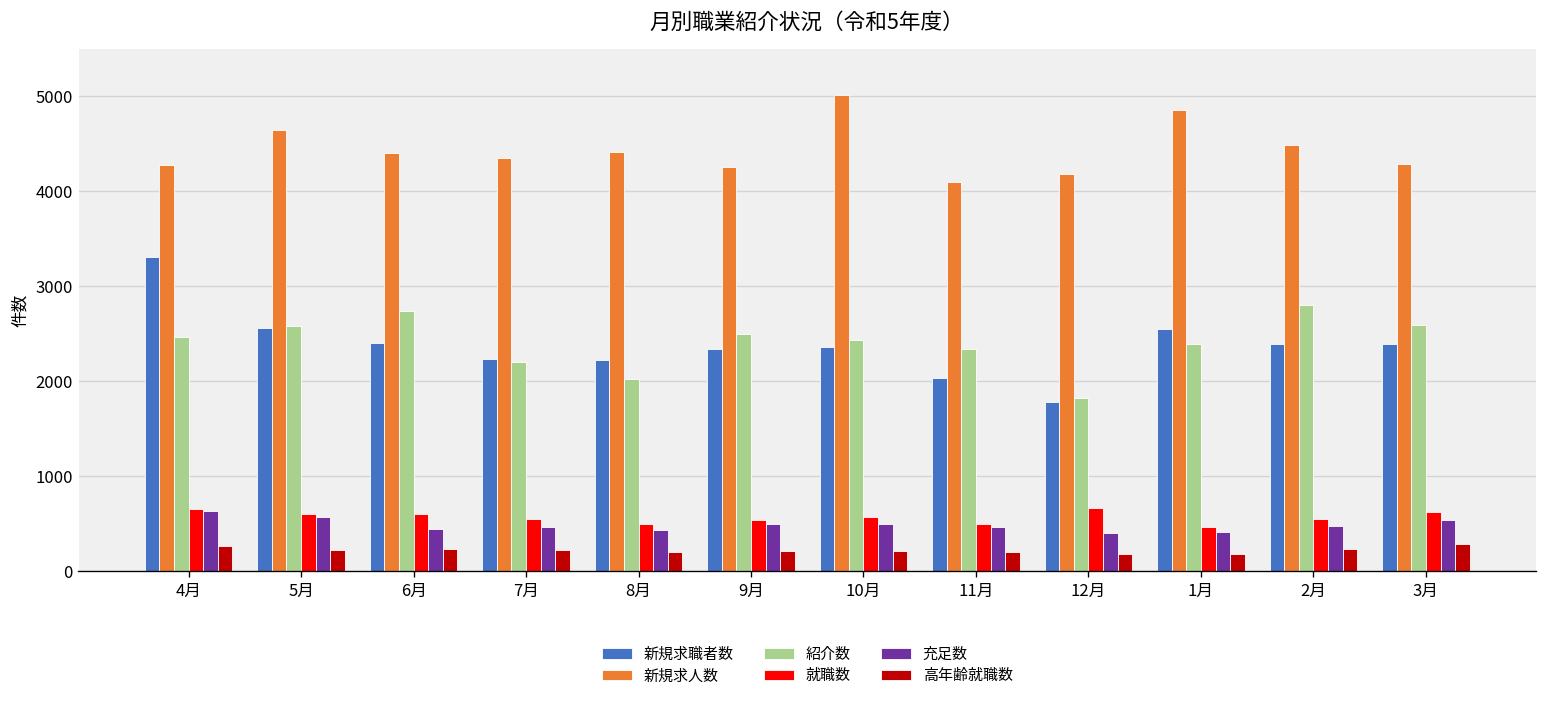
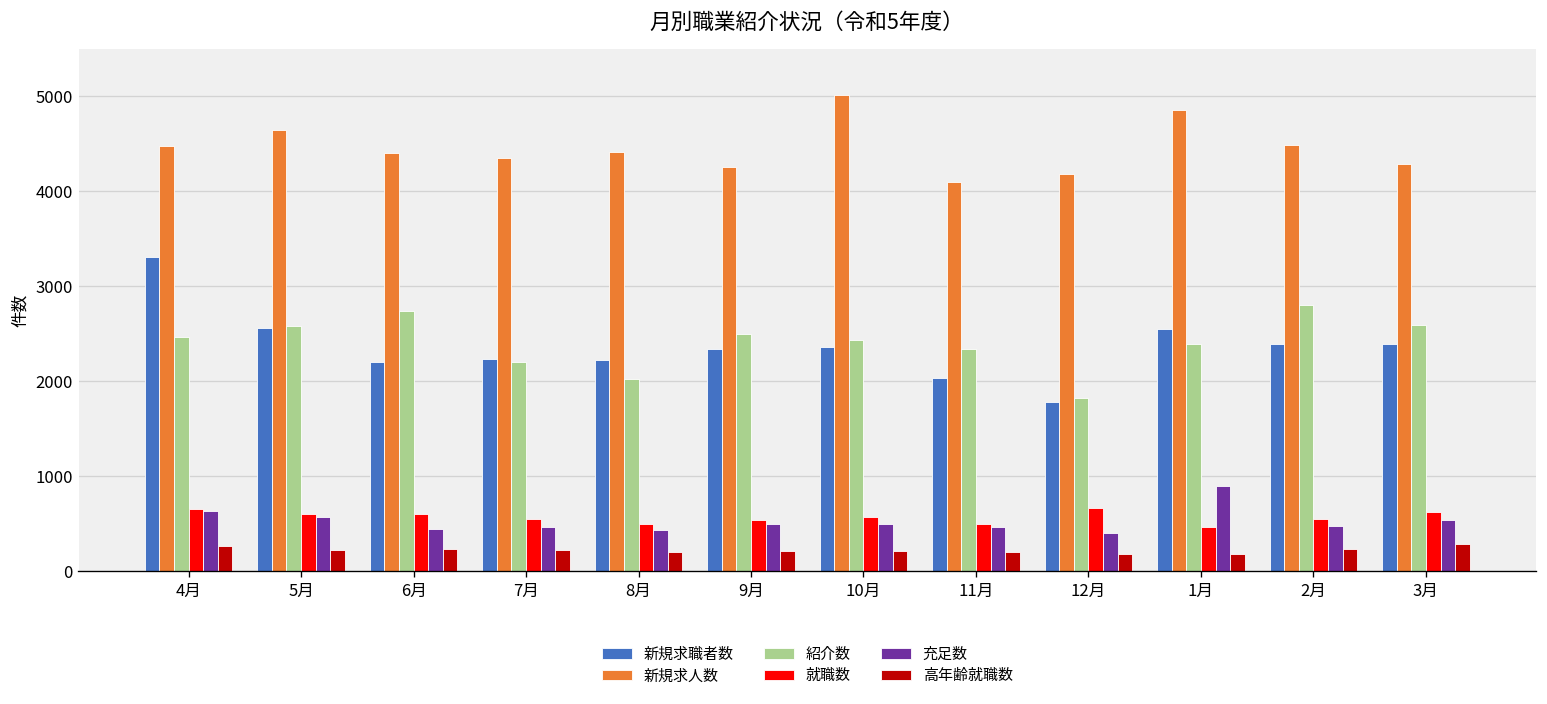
  {
    "新規求職者数": {
      "4月": 3300,
      "5月": 2600,
-     "6月": 2400,
+     "6月": 2200,
      "7月": 2200,
      "8月": 2200,
      "9月": 2300,
      "10月": 2400,
      "11月": 2000,
      "12月": 1800,
      "1月": 2600,
      "2月": 2400,
      "3月": 2400
    },
    "新規求人数": {
-     "4月": 4300,
+     "4月": 4500,
      "5月": 4600,
      "6月": 4400,
      "7月": 4300,
      "8月": 4400,
      "9月": 4300,
      "10月": 5000,
      "11月": 4100,
      "12月": 4200,
      "1月": 4900,
      "2月": 4500,
      "3月": 4300
    },
    "紹介数": {
      "4月": 2500,
      "5月": 2600,
      "6月": 2700,
      "7月": 2200,
      "8月": 2000,
      "9月": 2500,
      "10月": 2400,
      "11月": 2300,
      "12月": 1800,
      "1月": 2400,
      "2月": 2800,
      "3月": 2600
    },
    "就職数": {
      "4月": 700,
      "5月": 600,
      "6月": 600,
      "7月": 500,
      "8月": 500,
      "9月": 500,
      "10月": 600,
      "11月": 500,
      "12月": 700,
      "1月": 500,
      "2月": 500,
      "3月": 600
    },
    "充足数": {
      "4月": 600,
      "5月": 600,
      "6月": 400,
      "7月": 500,
      "8月": 400,
      "9月": 500,
      "10月": 500,
      "11月": 500,
      "12月": 400,
-     "1月": 400,
+     "1月": 900,
      "2月": 500,
      "3月": 500
    },
    "高年齢就職数": {
      "4月": 300,
      "5月": 200,
      "6月": 200,
      "7月": 200,
      "8月": 200,
      "9月": 200,
      "10月": 200,
      "11月": 200,
      "12月": 200,
      "1月": 200,
      "2月": 200,
      "3月": 300
    }
  }
